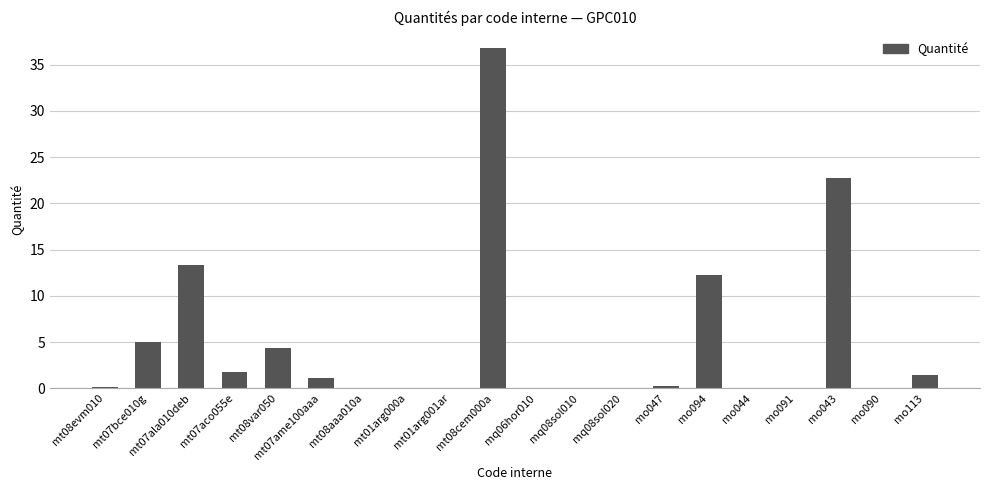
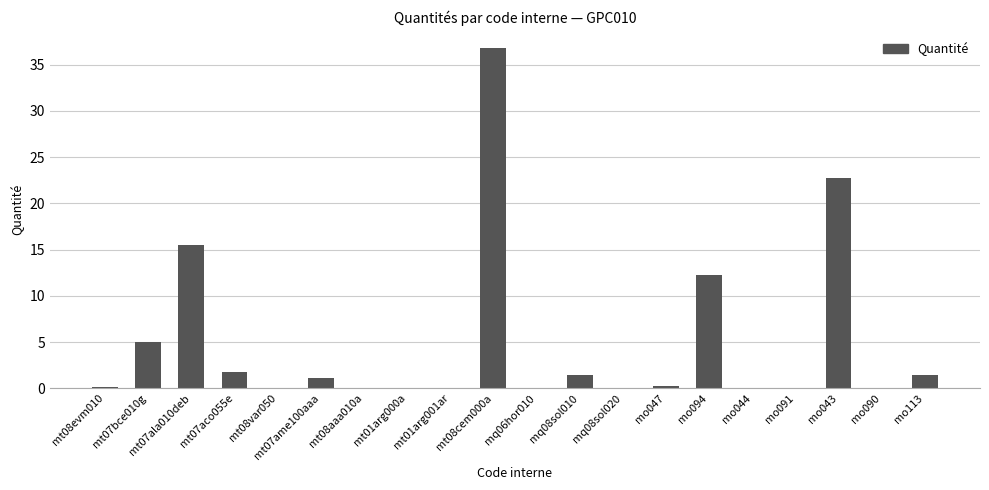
  {
    "mt07bce010g": 5,
-   "mt07ala010deb": 13,
+   "mt07ala010deb": 15,
    "mt07aco055e": 2,
-   "mt08var050": 4,
+   "mt08var050": 0,
    "mt07ame100aaa": 1,
    "mt08cem000a": 37,
-   "mq08sol010": 0,
+   "mq08sol010": 1,
    "mo094": 12,
    "mo043": 23,
    "mo113": 1
  }
